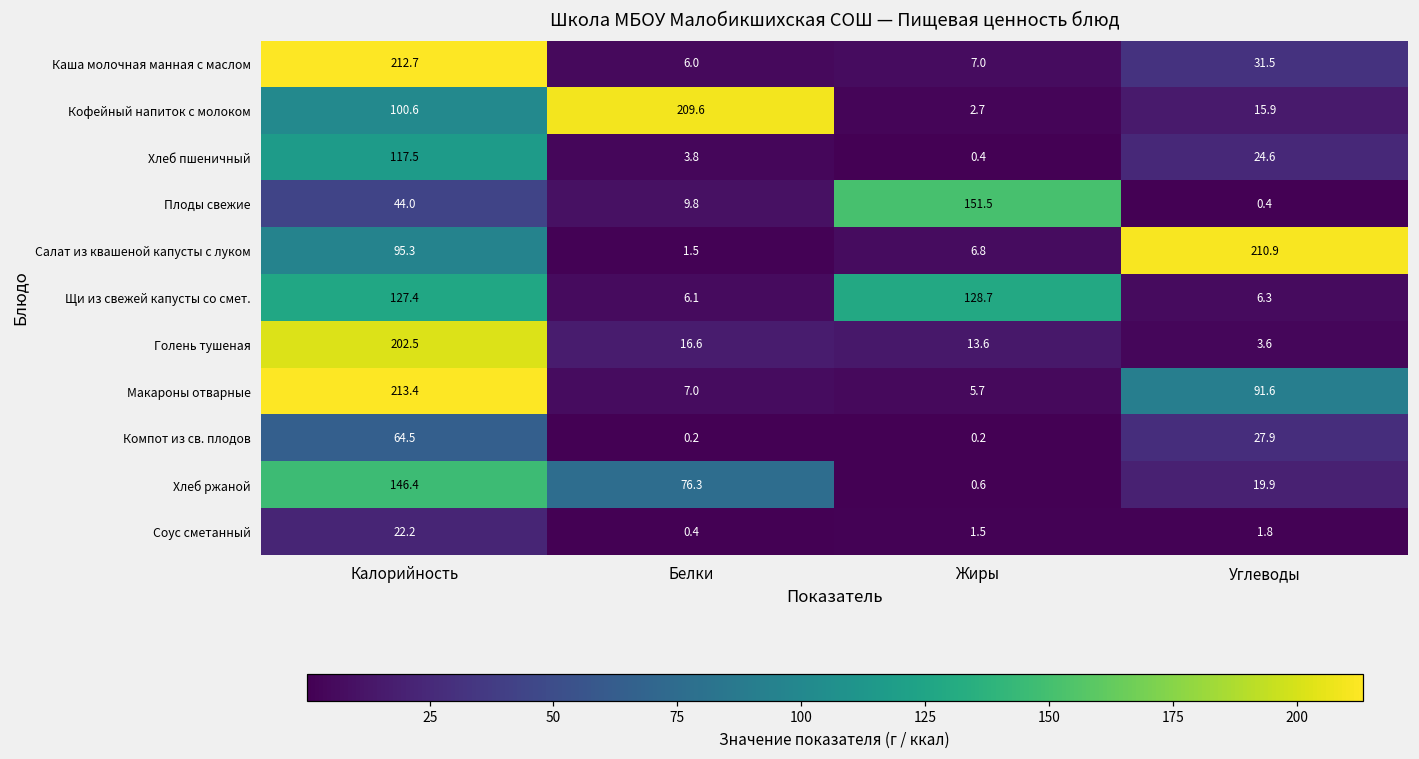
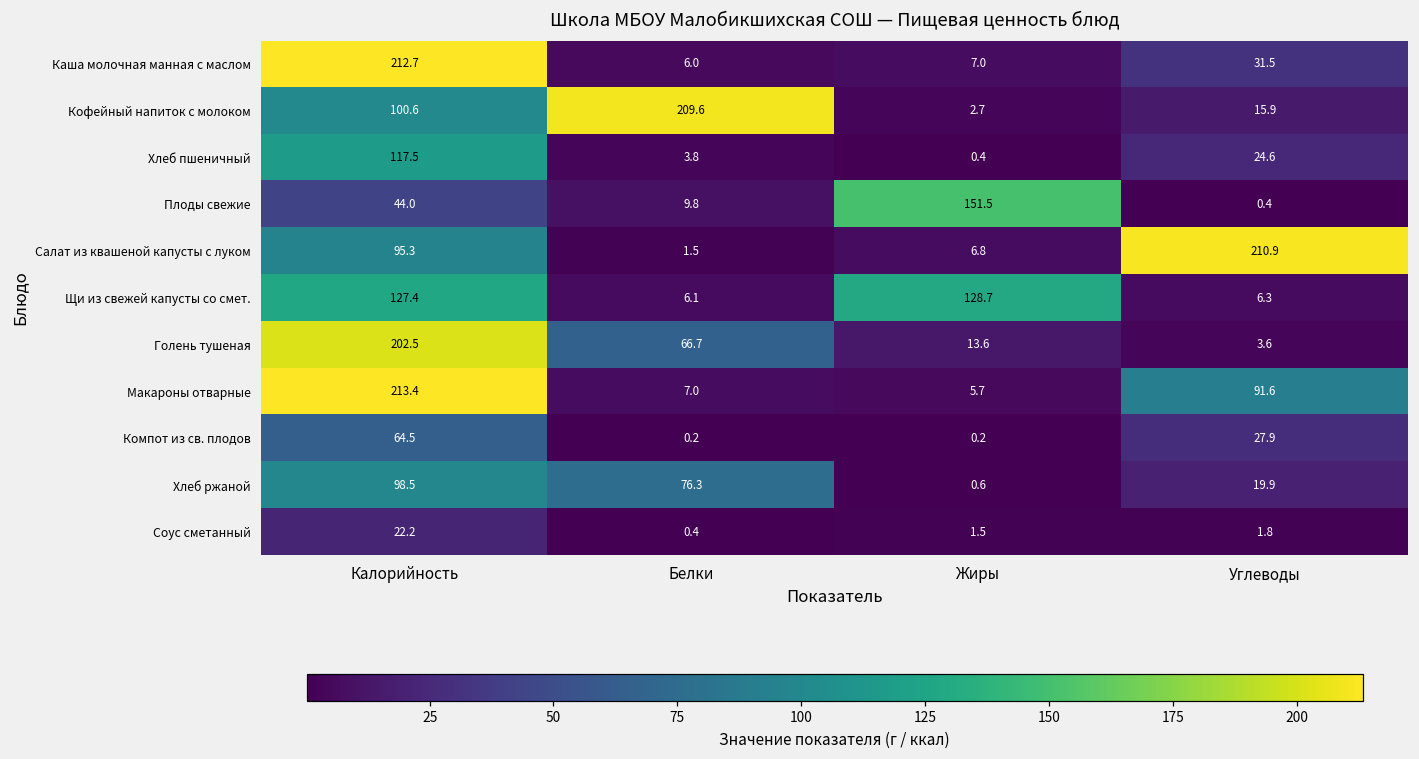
  {
    "Каша молочная манная с маслом": {
      "Калорийность": 212.7,
      "Белки": 6.0,
      "Жиры": 7.0,
      "Углеводы": 31.5
    },
    "Кофейный напиток с молоком": {
      "Калорийность": 100.6,
      "Белки": 209.6,
      "Жиры": 2.7,
      "Углеводы": 15.9
    },
    "Хлеб пшеничный": {
      "Калорийность": 117.5,
      "Белки": 3.8,
      "Жиры": 0.4,
      "Углеводы": 24.6
    },
    "Плоды свежие": {
      "Калорийность": 44.0,
      "Белки": 9.8,
      "Жиры": 151.5,
      "Углеводы": 0.4
    },
    "Салат из квашеной капусты с луком": {
      "Калорийность": 95.3,
      "Белки": 1.5,
      "Жиры": 6.8,
      "Углеводы": 210.9
    },
    "Щи из свежей капусты со смет.": {
      "Калорийность": 127.4,
      "Белки": 6.1,
      "Жиры": 128.7,
      "Углеводы": 6.3
    },
    "Голень тушеная": {
      "Калорийность": 202.5,
-     "Белки": 16.6,
+     "Белки": 66.7,
      "Жиры": 13.6,
      "Углеводы": 3.6
    },
    "Макароны отварные": {
      "Калорийность": 213.4,
      "Белки": 7.0,
      "Жиры": 5.7,
      "Углеводы": 91.6
    },
    "Компот из св. плодов": {
      "Калорийность": 64.5,
      "Белки": 0.2,
      "Жиры": 0.2,
      "Углеводы": 27.9
    },
    "Хлеб ржаной": {
-     "Калорийность": 146.4,
+     "Калорийность": 98.5,
      "Белки": 76.3,
      "Жиры": 0.6,
      "Углеводы": 19.9
    },
    "Соус сметанный": {
      "Калорийность": 22.2,
      "Белки": 0.4,
      "Жиры": 1.5,
      "Углеводы": 1.8
    }
  }
